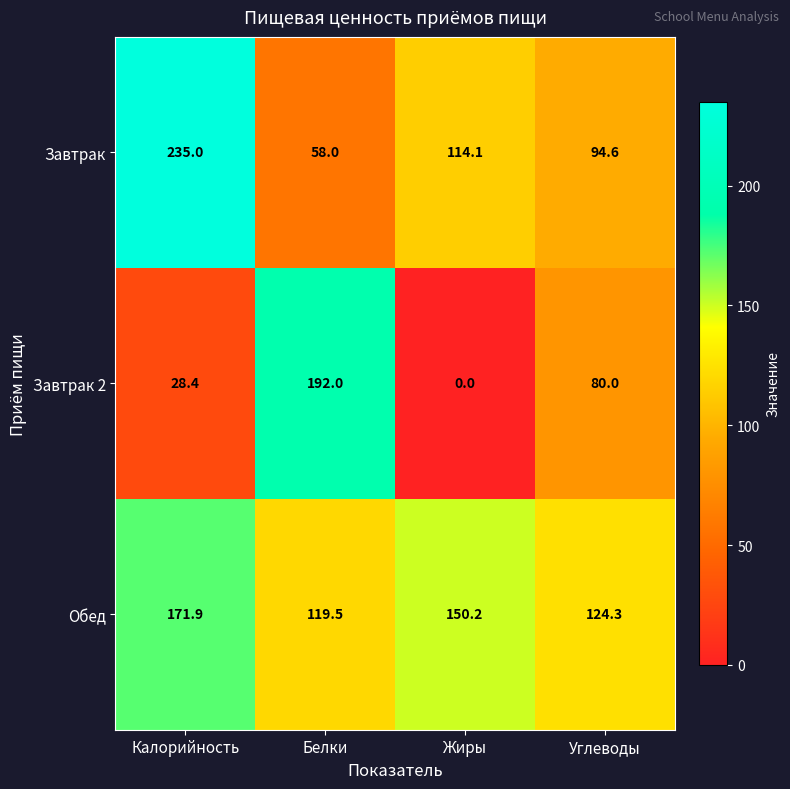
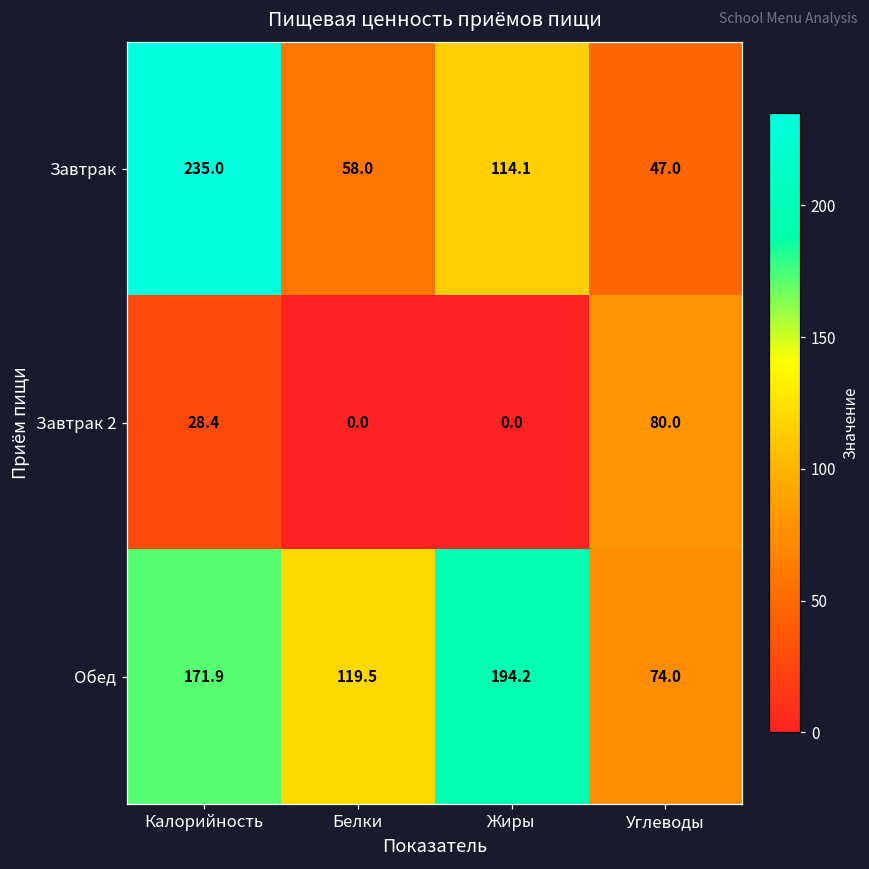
  {
    "Завтрак": {
      "Калорийность": 235.0,
      "Белки": 58.0,
      "Жиры": 114.1,
-     "Углеводы": 94.6
+     "Углеводы": 47.0
    },
    "Завтрак 2": {
      "Калорийность": 28.4,
-     "Белки": 192.0,
+     "Белки": 0.0,
      "Жиры": 0.0,
      "Углеводы": 80.0
    },
    "Обед": {
      "Калорийность": 171.9,
      "Белки": 119.5,
-     "Жиры": 150.2,
-     "Углеводы": 124.3
+     "Жиры": 194.2,
+     "Углеводы": 74.0
    }
  }
